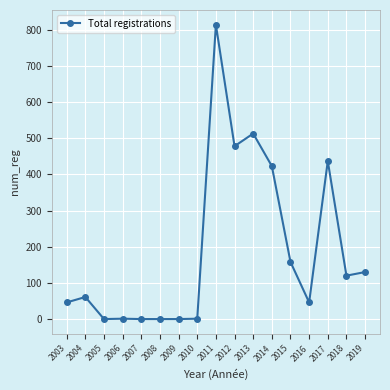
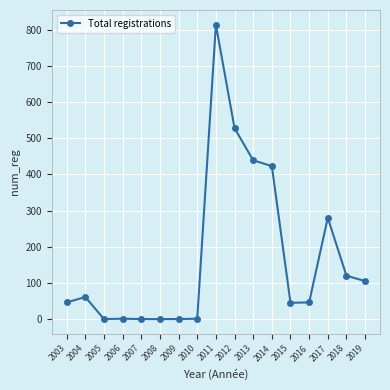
  {
    "2003": 50,
    "2004": 60,
    "2005": 0,
    "2006": 0,
    "2007": 0,
    "2008": 0,
    "2009": 0,
    "2010": 0,
    "2011": 810,
-   "2012": 480,
-   "2013": 510,
+   "2012": 530,
+   "2013": 440,
    "2014": 420,
-   "2015": 160,
+   "2015": 50,
    "2016": 50,
-   "2017": 440,
+   "2017": 280,
    "2018": 120,
-   "2019": 130
+   "2019": 110
  }
